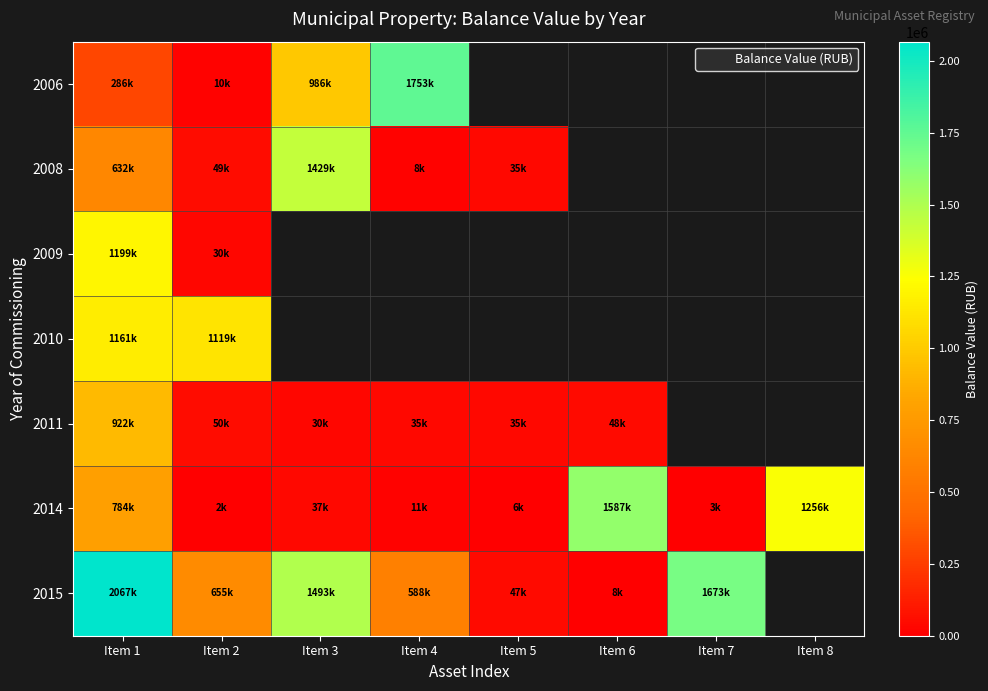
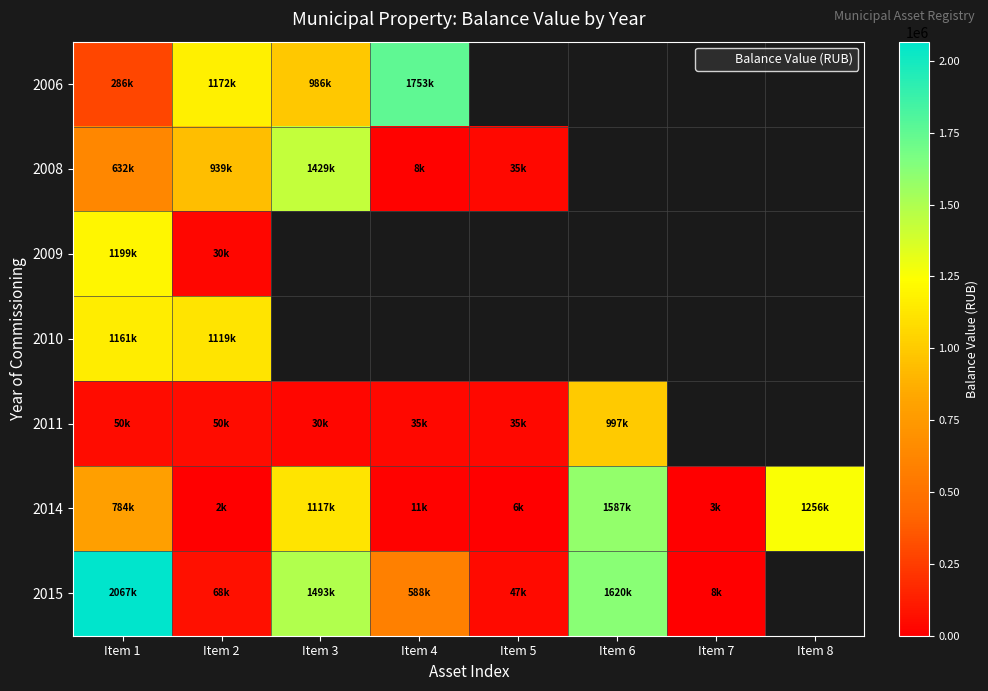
  {
    "2006": {
      "Item 1": "286k",
-     "Item 2": "10k",
+     "Item 2": "1172k",
      "Item 3": "986k",
      "Item 4": "1753k"
    },
    "2008": {
      "Item 1": "632k",
-     "Item 2": "49k",
+     "Item 2": "939k",
      "Item 3": "1429k",
      "Item 4": "8k",
      "Item 5": "35k"
    },
    "2009": {
      "Item 1": "1199k",
      "Item 2": "30k"
    },
    "2010": {
      "Item 1": "1161k",
      "Item 2": "1119k"
    },
    "2011": {
-     "Item 1": "922k",
+     "Item 1": "50k",
      "Item 2": "50k",
      "Item 3": "30k",
      "Item 4": "35k",
      "Item 5": "35k",
-     "Item 6": "48k"
+     "Item 6": "997k"
    },
    "2014": {
      "Item 1": "784k",
      "Item 2": "2k",
-     "Item 3": "37k",
+     "Item 3": "1117k",
      "Item 4": "11k",
      "Item 5": "6k",
      "Item 6": "1587k",
      "Item 7": "3k",
      "Item 8": "1256k"
    },
    "2015": {
      "Item 1": "2067k",
-     "Item 2": "655k",
+     "Item 2": "68k",
      "Item 3": "1493k",
      "Item 4": "588k",
      "Item 5": "47k",
-     "Item 6": "8k",
-     "Item 7": "1673k"
+     "Item 6": "1620k",
+     "Item 7": "8k"
    }
  }
